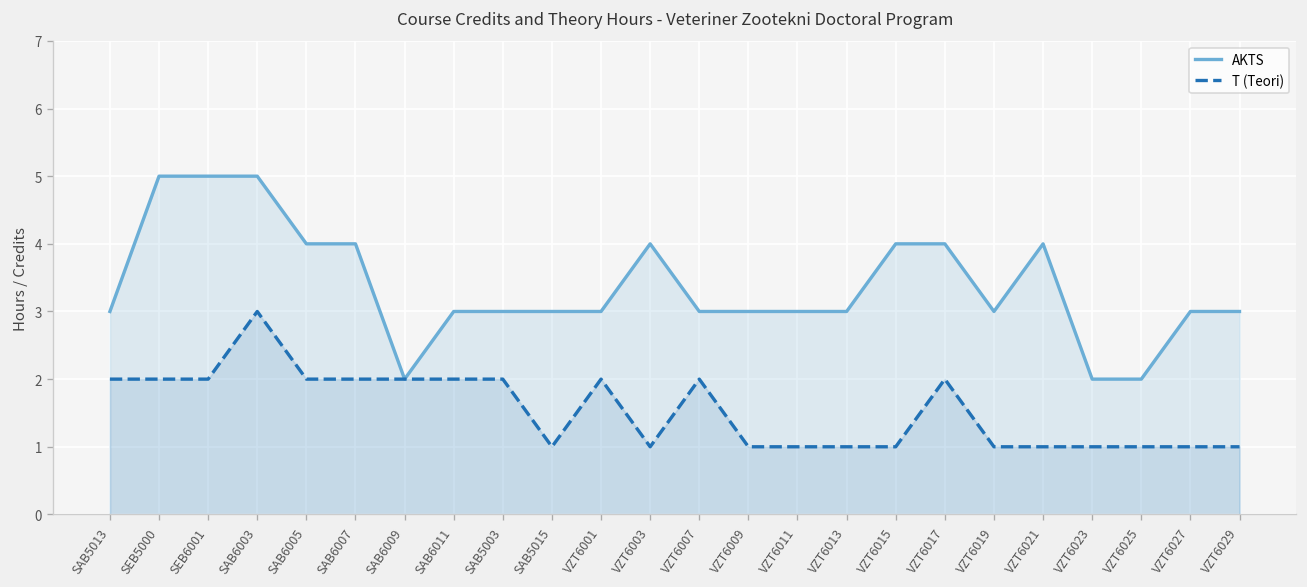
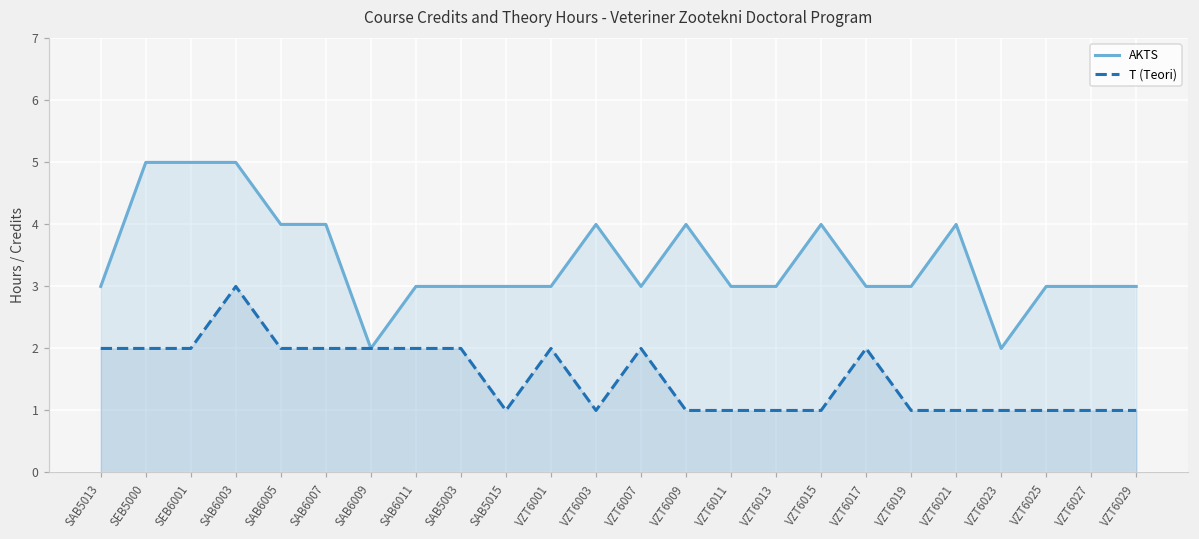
  {
    "AKTS": {
      "SAB5013": 3,
      "SEB5000": 5,
      "SEB6001": 5,
      "SAB6003": 5,
      "SAB6005": 4,
      "SAB6007": 4,
      "SAB6011": 3,
      "SAB5003": 3,
      "SAB5015": 3,
      "VZT6001": 3,
      "VZT6003": 4,
      "VZT6007": 3,
-     "VZT6009": 3,
+     "VZT6009": 4,
      "VZT6011": 3,
      "VZT6013": 3,
      "VZT6015": 4,
-     "VZT6017": 4,
+     "VZT6017": 3,
      "VZT6019": 3,
      "VZT6021": 4,
      "VZT6023": 2,
-     "VZT6025": 2,
+     "VZT6025": 3,
      "VZT6027": 3,
      "VZT6029": 3
    },
    "T (Teori)": {
      "SAB5013": 2,
      "SEB5000": 2,
      "SEB6001": 2,
      "SAB6003": 3,
      "SAB6005": 2,
      "SAB6007": 2,
      "SAB6011": 2,
      "SAB5003": 2,
      "SAB5015": 1,
      "VZT6001": 2,
      "VZT6003": 1,
      "VZT6007": 2,
      "VZT6009": 1,
      "VZT6011": 1,
      "VZT6013": 1,
      "VZT6015": 1,
      "VZT6017": 2,
      "VZT6019": 1,
      "VZT6021": 1,
      "VZT6023": 1,
      "VZT6025": 1,
      "VZT6027": 1,
      "VZT6029": 1
    }
  }
